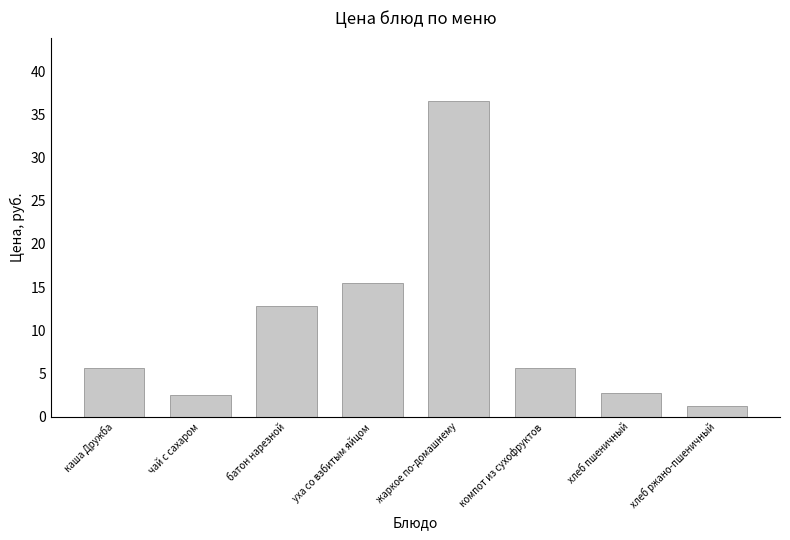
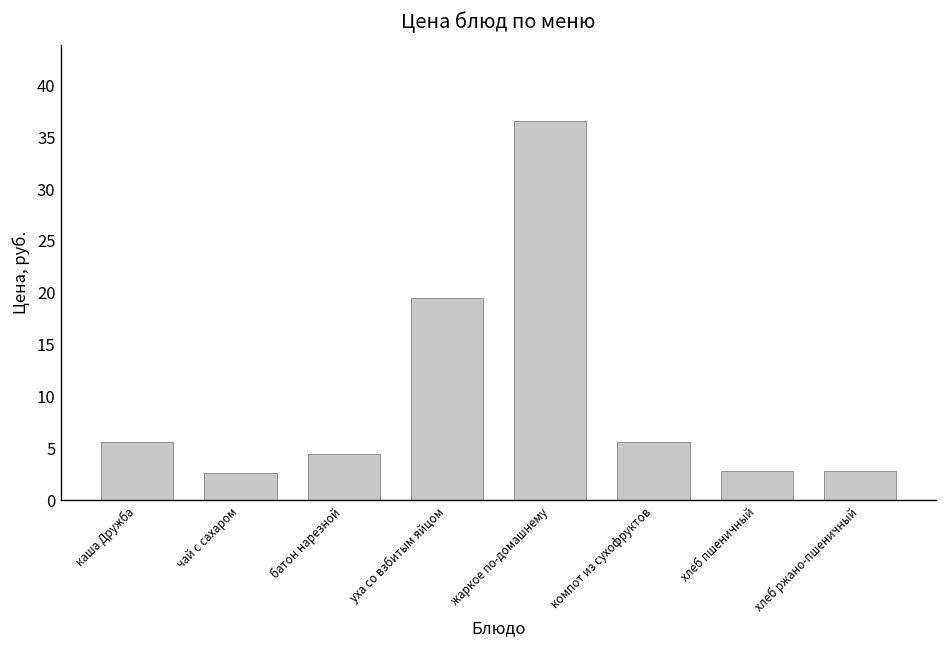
  {
    "каша Дружба": 6,
    "чай с сахаром": 3,
-   "батон нарезной": 13,
-   "уха со взбитым яйцом": 15,
+   "батон нарезной": 4,
+   "уха со взбитым яйцом": 20,
    "жаркое по-домашнему": 37,
    "компот из сухофруктов": 6,
    "хлеб пшеничный": 3,
-   "хлеб ржано-пшеничный": 1
+   "хлеб ржано-пшеничный": 3
  }
